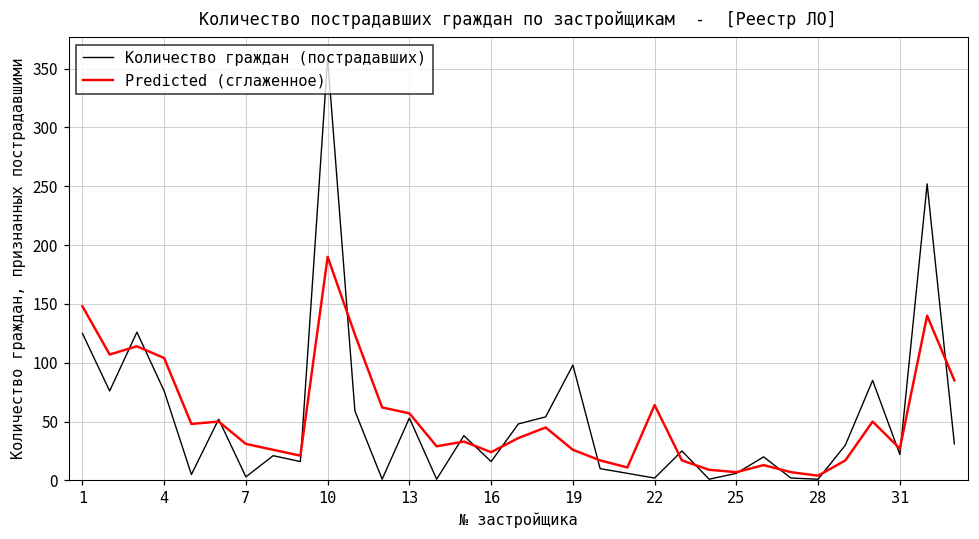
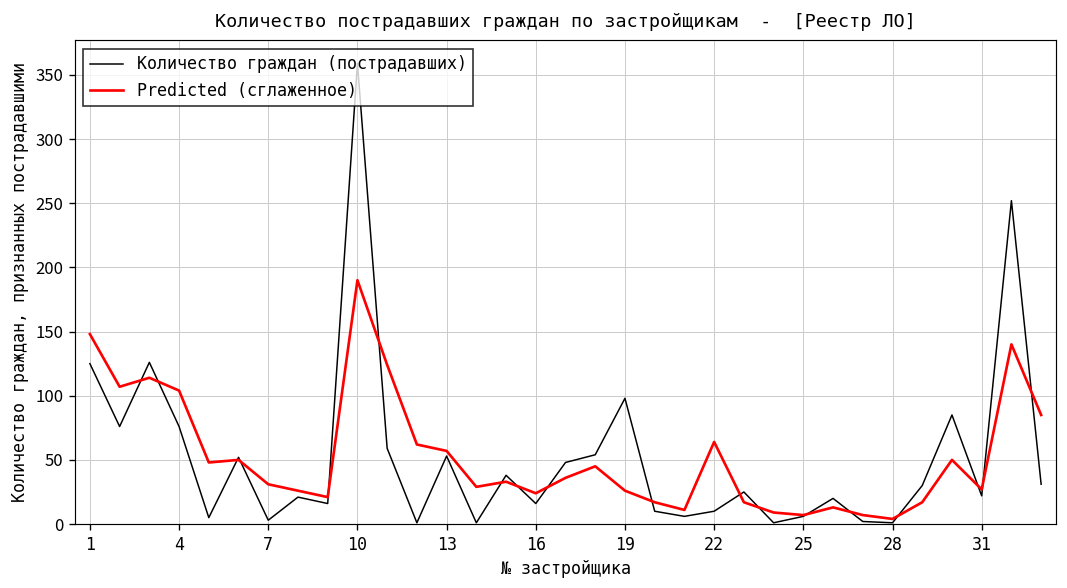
  {
    "Количество граждан (пострадавших)": {
      "1": 125,
      "4": 76,
      "7": 3,
      "13": 53,
      "16": 16,
      "19": 98,
-     "22": 2,
+     "22": 10,
      "28": 1,
      "31": 22
    },
    "Predicted (сглаженное)": {
      "1": 148,
      "4": 104,
      "7": 31,
      "10": 190,
      "13": 57,
      "16": 24,
      "19": 26,
      "22": 64,
      "28": 4,
      "31": 27
    }
  }
